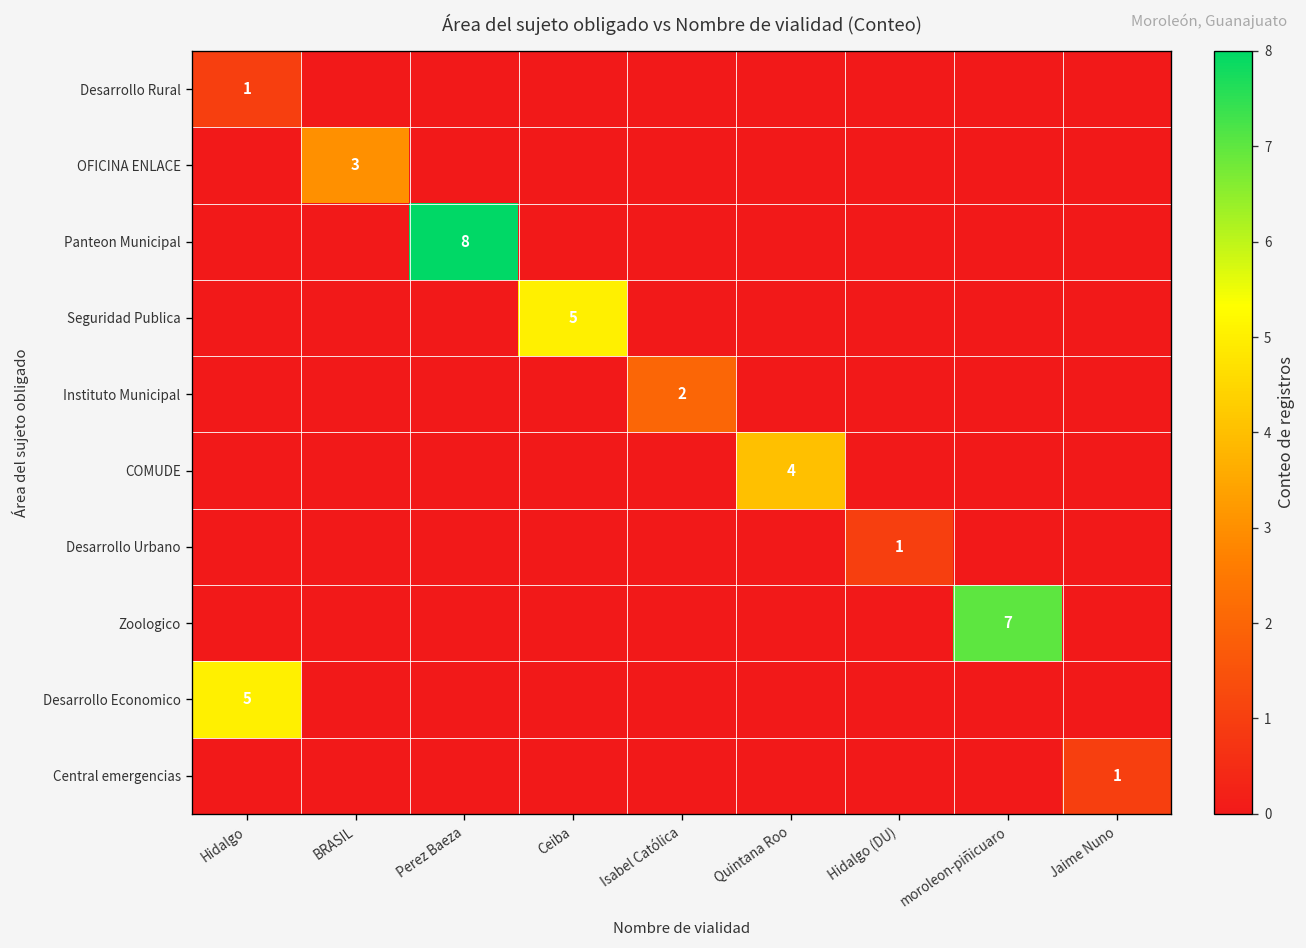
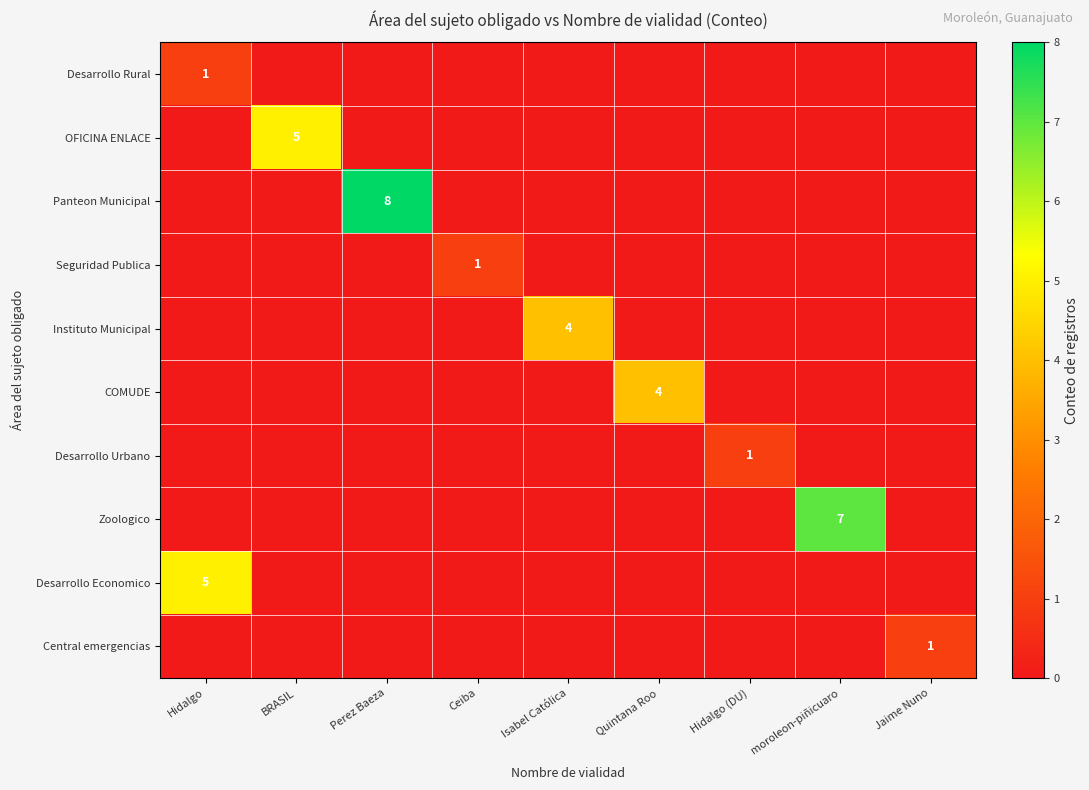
  {
    "Desarrollo Rural": {
      "Hidalgo": 1
    },
    "OFICINA ENLACE": {
-     "BRASIL": 3
+     "BRASIL": 5
    },
    "Panteon Municipal": {
      "Perez Baeza": 8
    },
    "Seguridad Publica": {
-     "Ceiba": 5
+     "Ceiba": 1
    },
    "Instituto Municipal": {
-     "Isabel Católica": 2
+     "Isabel Católica": 4
    },
    "COMUDE": {
      "Quintana Roo": 4
    },
    "Desarrollo Urbano": {
      "Hidalgo (DU)": 1
    },
    "Zoologico": {
      "moroleon-piñicuaro": 7
    },
    "Desarrollo Economico": {
      "Hidalgo": 5
    },
    "Central emergencias": {
      "Jaime Nuno": 1
    }
  }
